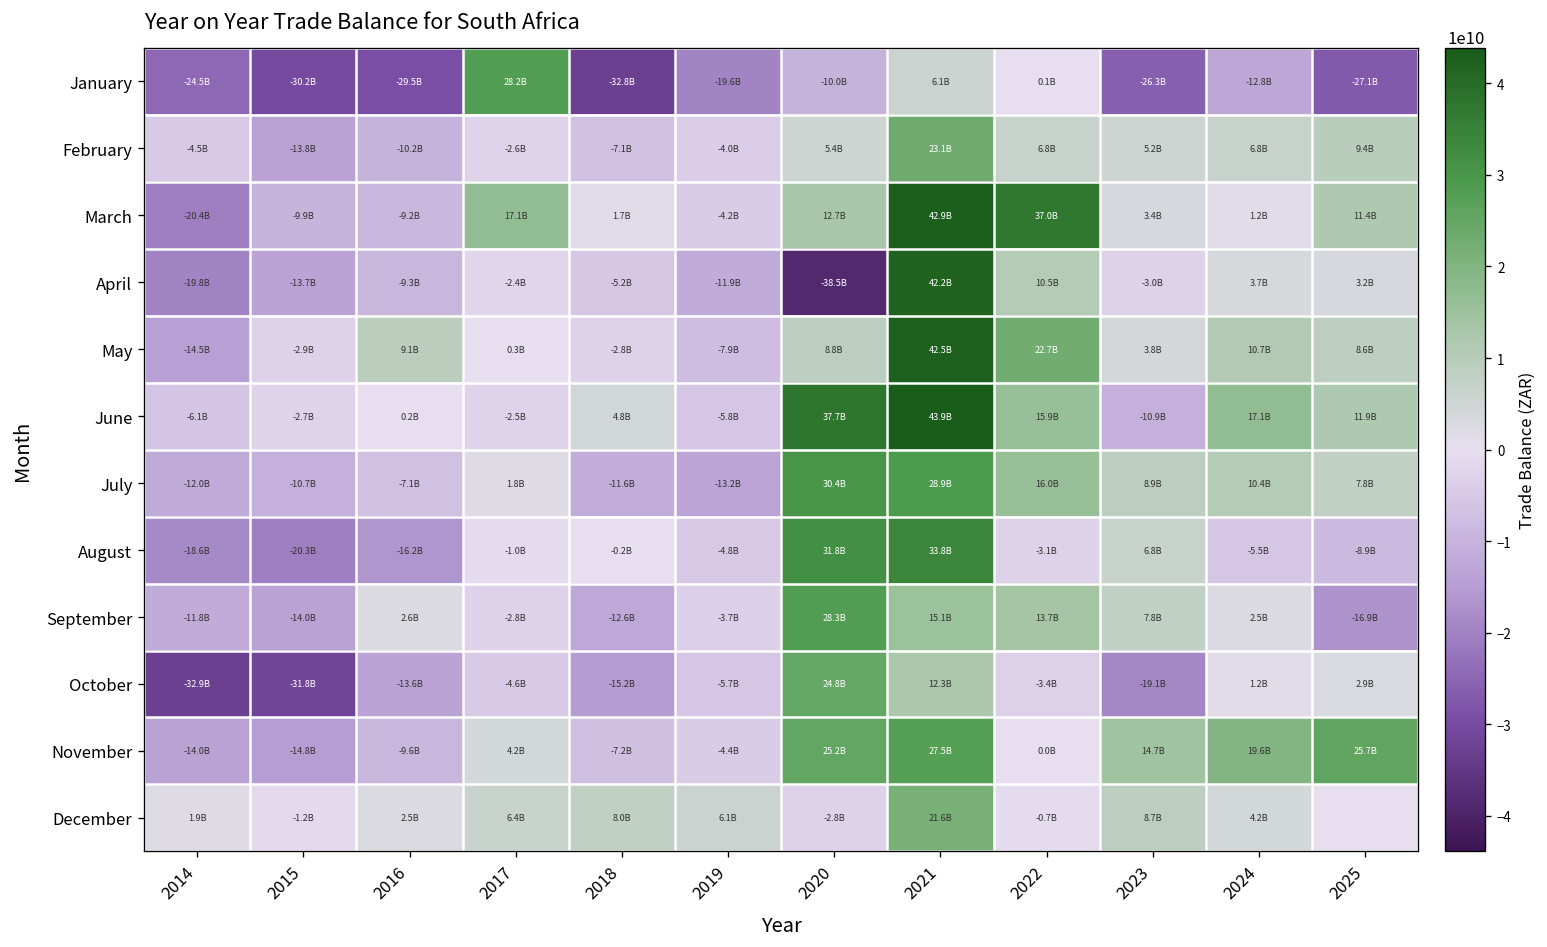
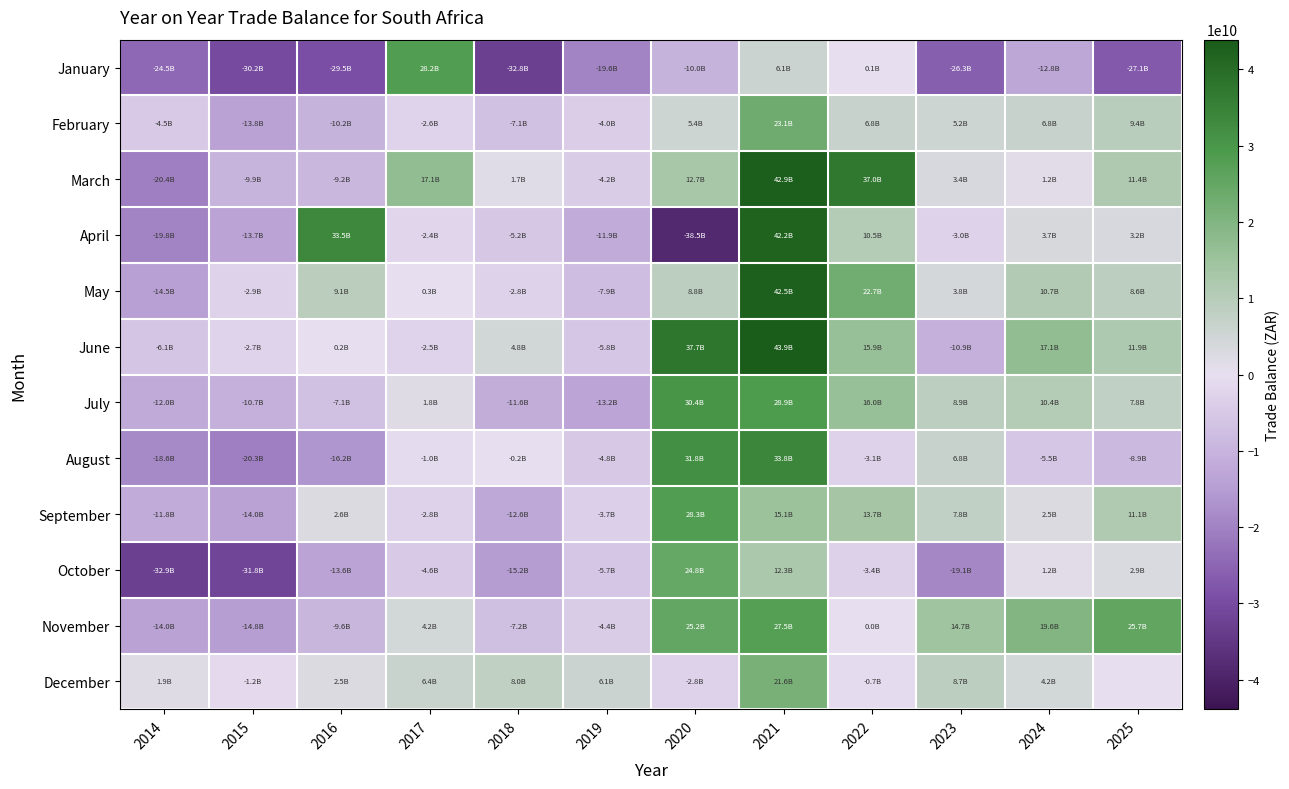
  {
    "January": {
      "2014": "-24.5B",
      "2015": "-30.2B",
      "2016": "-29.5B",
      "2017": "28.2B",
      "2018": "-32.8B",
      "2019": "-19.6B",
      "2020": "-10.0B",
      "2021": "6.1B",
      "2022": "0.1B",
      "2023": "-26.3B",
      "2024": "-12.8B",
      "2025": "-27.1B"
    },
    "February": {
      "2014": "-4.5B",
      "2015": "-13.8B",
      "2016": "-10.2B",
      "2017": "-2.6B",
      "2018": "-7.1B",
      "2019": "-4.0B",
      "2020": "5.4B",
      "2021": "23.1B",
      "2022": "6.8B",
      "2023": "5.2B",
      "2024": "6.8B",
      "2025": "9.4B"
    },
    "March": {
      "2014": "-20.4B",
      "2015": "-9.9B",
      "2016": "-9.2B",
      "2017": "17.1B",
      "2018": "1.7B",
      "2019": "-4.2B",
      "2020": "12.7B",
      "2021": "42.9B",
      "2022": "37.0B",
      "2023": "3.4B",
      "2024": "1.2B",
      "2025": "11.4B"
    },
    "April": {
      "2014": "-19.8B",
      "2015": "-13.7B",
-     "2016": "-9.3B",
+     "2016": "33.5B",
      "2017": "-2.4B",
      "2018": "-5.2B",
      "2019": "-11.9B",
      "2020": "-38.5B",
      "2021": "42.2B",
      "2022": "10.5B",
      "2023": "-3.0B",
      "2024": "3.7B",
      "2025": "3.2B"
    },
    "May": {
      "2014": "-14.5B",
      "2015": "-2.9B",
      "2016": "9.1B",
      "2017": "0.3B",
      "2018": "-2.8B",
      "2019": "-7.9B",
      "2020": "8.8B",
      "2021": "42.5B",
      "2022": "22.7B",
      "2023": "3.8B",
      "2024": "10.7B",
      "2025": "8.6B"
    },
    "June": {
      "2014": "-6.1B",
      "2015": "-2.7B",
      "2016": "0.2B",
      "2017": "-2.5B",
      "2018": "4.8B",
      "2019": "-5.8B",
      "2020": "37.7B",
      "2021": "43.9B",
      "2022": "15.9B",
      "2023": "-10.9B",
      "2024": "17.1B",
      "2025": "11.9B"
    },
    "July": {
      "2014": "-12.0B",
      "2015": "-10.7B",
      "2016": "-7.1B",
      "2017": "1.8B",
      "2018": "-11.6B",
      "2019": "-13.2B",
      "2020": "30.4B",
      "2021": "28.9B",
      "2022": "16.0B",
      "2023": "8.9B",
      "2024": "10.4B",
      "2025": "7.8B"
    },
    "August": {
      "2014": "-18.6B",
      "2015": "-20.3B",
      "2016": "-16.2B",
      "2017": "-1.0B",
      "2018": "-0.2B",
      "2019": "-4.8B",
      "2020": "31.8B",
      "2021": "33.8B",
      "2022": "-3.1B",
      "2023": "6.8B",
      "2024": "-5.5B",
      "2025": "-8.9B"
    },
    "September": {
      "2014": "-11.8B",
      "2015": "-14.0B",
      "2016": "2.6B",
      "2017": "-2.8B",
      "2018": "-12.6B",
      "2019": "-3.7B",
      "2020": "28.3B",
      "2021": "15.1B",
      "2022": "13.7B",
      "2023": "7.8B",
      "2024": "2.5B",
-     "2025": "-16.9B"
+     "2025": "11.1B"
    },
    "October": {
      "2014": "-32.9B",
      "2015": "-31.8B",
      "2016": "-13.6B",
      "2017": "-4.6B",
      "2018": "-15.2B",
      "2019": "-5.7B",
      "2020": "24.8B",
      "2021": "12.3B",
      "2022": "-3.4B",
      "2023": "-19.1B",
      "2024": "1.2B",
      "2025": "2.9B"
    },
    "November": {
      "2014": "-14.0B",
      "2015": "-14.8B",
      "2016": "-9.6B",
      "2017": "4.2B",
      "2018": "-7.2B",
      "2019": "-4.4B",
      "2020": "25.2B",
      "2021": "27.5B",
      "2022": "0.0B",
      "2023": "14.7B",
      "2024": "19.6B",
      "2025": "25.7B"
    },
    "December": {
      "2014": "1.9B",
      "2015": "-1.2B",
      "2016": "2.5B",
      "2017": "6.4B",
      "2018": "8.0B",
      "2019": "6.1B",
      "2020": "-2.8B",
      "2021": "21.6B",
      "2022": "-0.7B",
      "2023": "8.7B",
      "2024": "4.2B"
    }
  }
